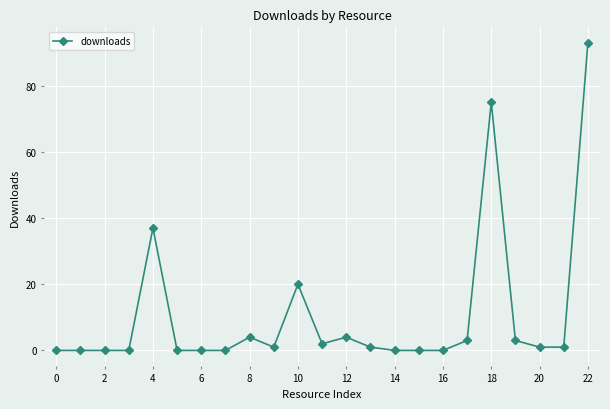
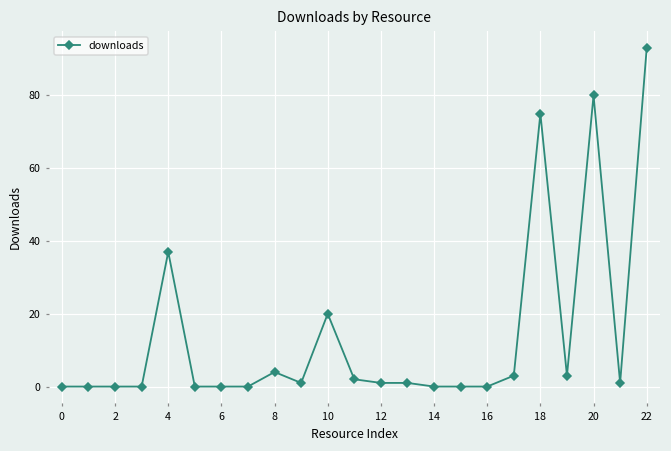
  {
    "0": 0,
    "2": 0,
    "4": 37,
    "6": 0,
    "8": 4,
    "10": 20,
-   "12": 4,
+   "12": 1,
    "14": 0,
    "16": 0,
    "18": 75,
-   "20": 1,
+   "20": 80,
    "22": 93
  }
